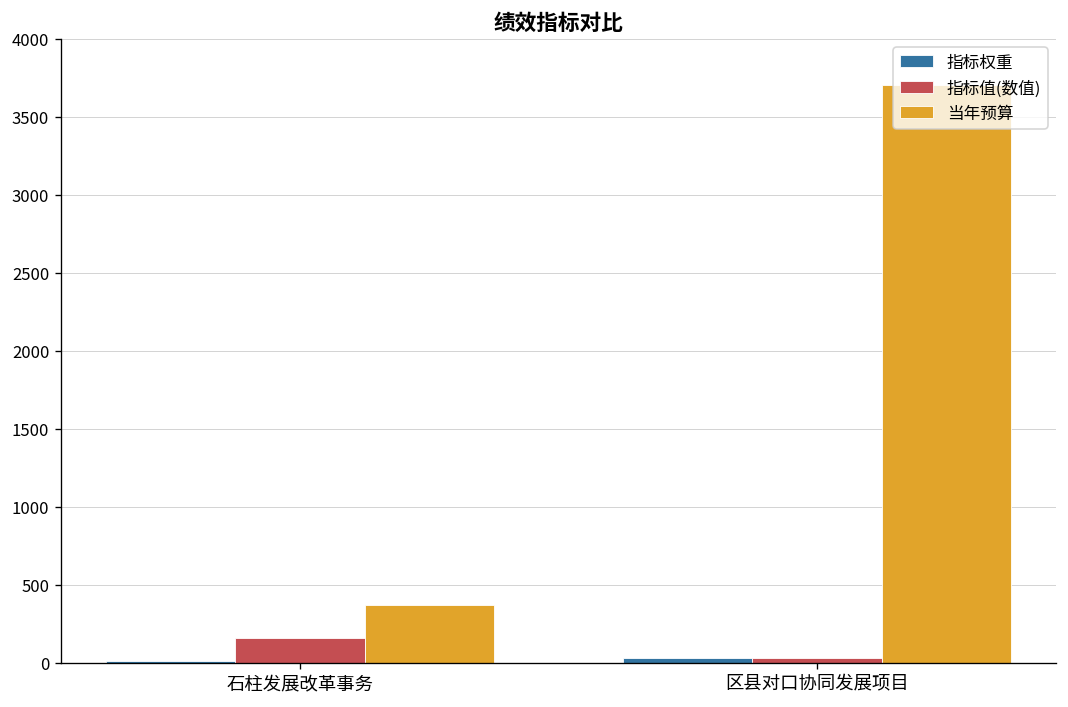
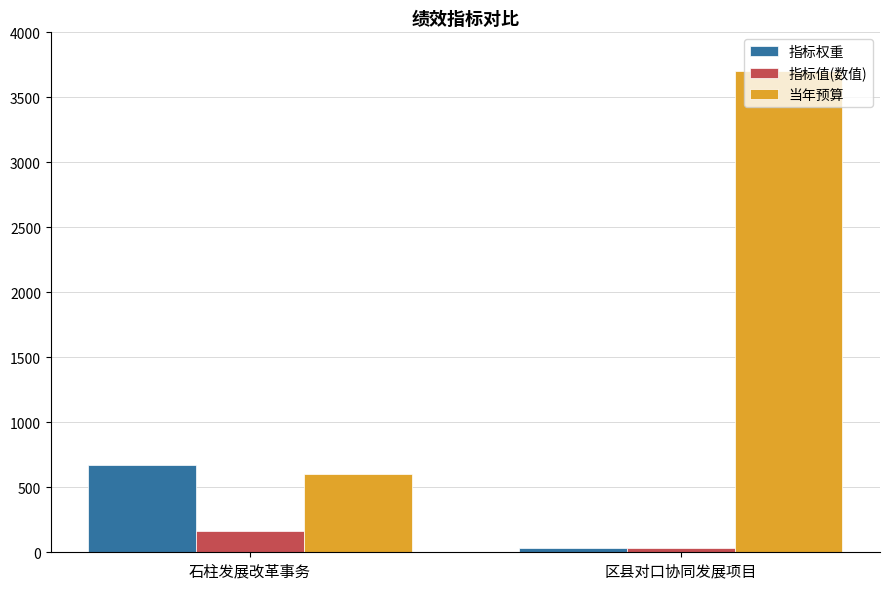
  {
    "指标权重": {
-     "石柱发展改革事务": 10,
+     "石柱发展改革事务": 670,
      "区县对口协同发展项目": 30
    },
    "指标值(数值)": {
      "石柱发展改革事务": 160,
      "区县对口协同发展项目": 30
    },
    "当年预算": {
-     "石柱发展改革事务": 370
+     "石柱发展改革事务": 600
    }
  }
